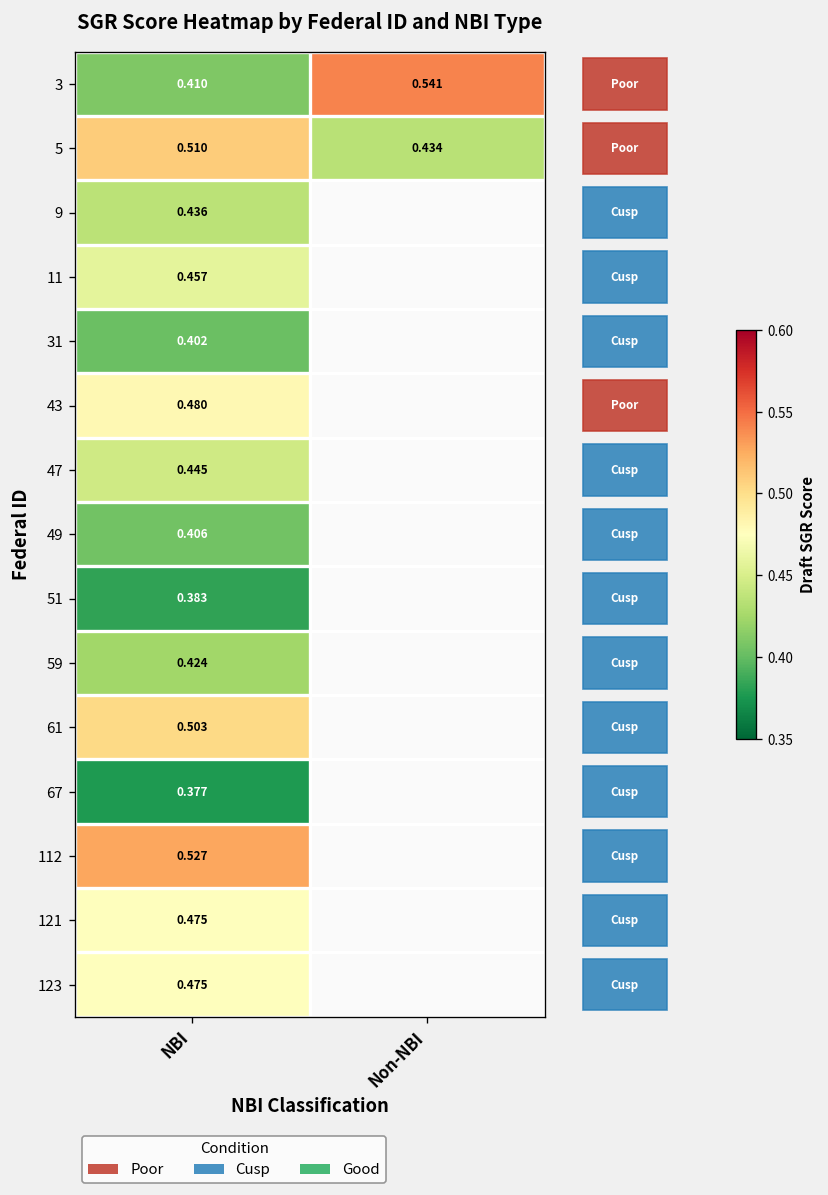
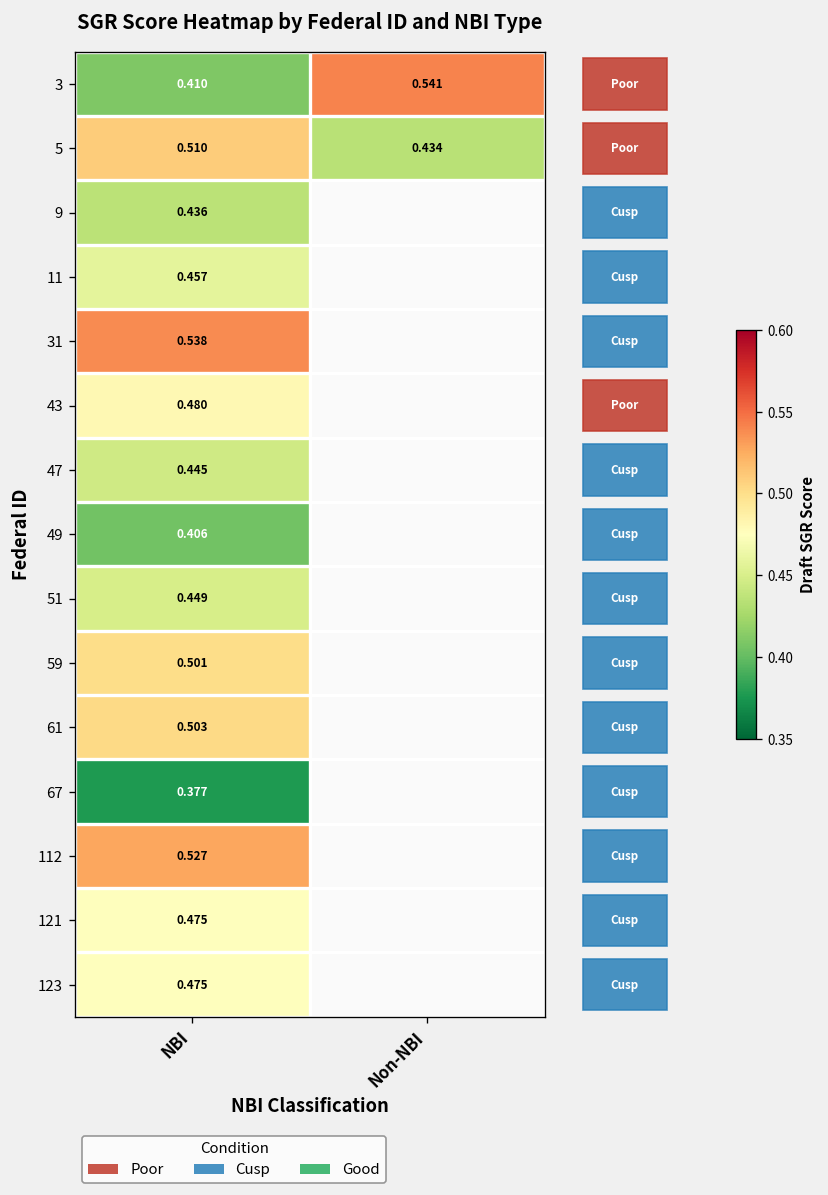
  {
    "3": {
      "NBI": 0.410,
      "Non-NBI": 0.541
    },
    "5": {
      "NBI": 0.510,
      "Non-NBI": 0.434
    },
    "9": {
      "NBI": 0.436
    },
    "11": {
      "NBI": 0.457
    },
    "31": {
-     "NBI": 0.402
+     "NBI": 0.538
    },
    "43": {
      "NBI": 0.480
    },
    "47": {
      "NBI": 0.445
    },
    "49": {
      "NBI": 0.406
    },
    "51": {
-     "NBI": 0.383
+     "NBI": 0.449
    },
    "59": {
-     "NBI": 0.424
+     "NBI": 0.501
    },
    "61": {
      "NBI": 0.503
    },
    "67": {
      "NBI": 0.377
    },
    "112": {
      "NBI": 0.527
    },
    "121": {
      "NBI": 0.475
    },
    "123": {
      "NBI": 0.475
    }
  }
